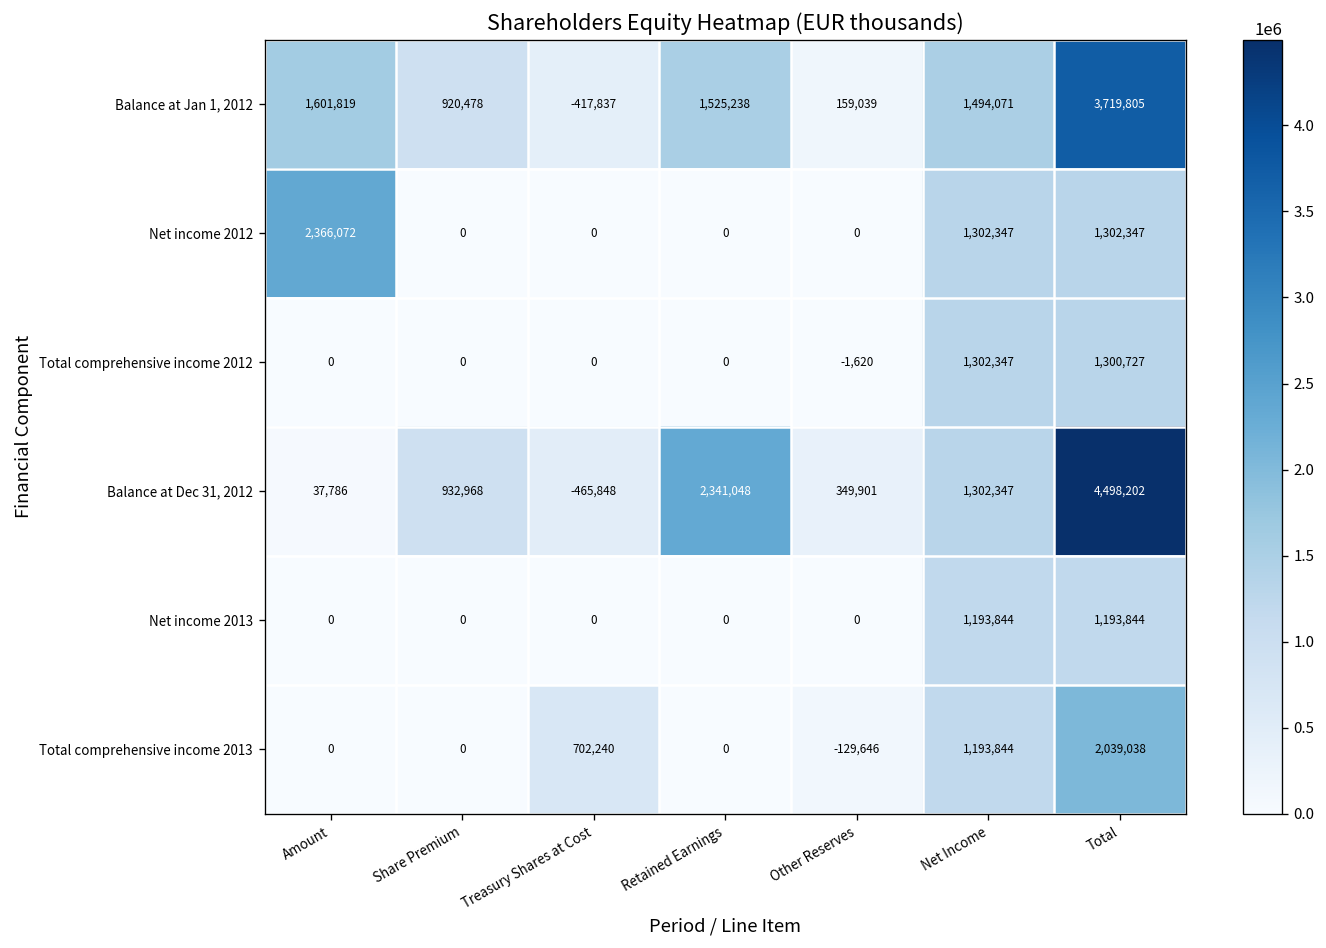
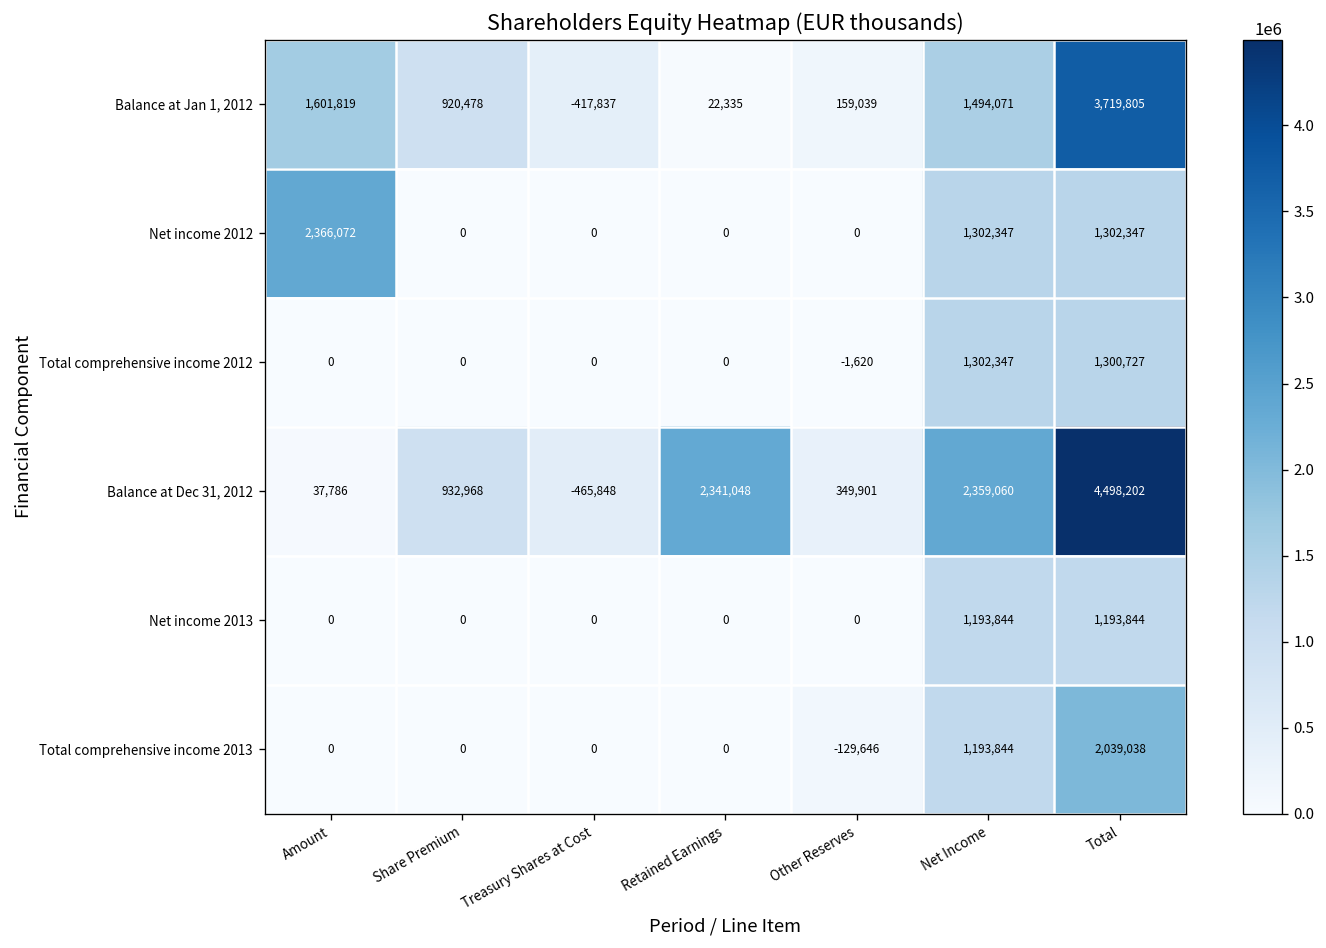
  {
    "Balance at Jan 1, 2012": {
      "Amount": "1,601,819",
      "Share Premium": "920,478",
      "Treasury Shares at Cost": "-417,837",
-     "Retained Earnings": "1,525,238",
+     "Retained Earnings": "22,335",
      "Other Reserves": "159,039",
      "Net Income": "1,494,071",
      "Total": "3,719,805"
    },
    "Net income 2012": {
      "Amount": "2,366,072",
      "Share Premium": "0",
      "Treasury Shares at Cost": "0",
      "Retained Earnings": "0",
      "Other Reserves": "0",
      "Net Income": "1,302,347",
      "Total": "1,302,347"
    },
    "Total comprehensive income 2012": {
      "Amount": "0",
      "Share Premium": "0",
      "Treasury Shares at Cost": "0",
      "Retained Earnings": "0",
      "Other Reserves": "-1,620",
      "Net Income": "1,302,347",
      "Total": "1,300,727"
    },
    "Balance at Dec 31, 2012": {
      "Amount": "37,786",
      "Share Premium": "932,968",
      "Treasury Shares at Cost": "-465,848",
      "Retained Earnings": "2,341,048",
      "Other Reserves": "349,901",
-     "Net Income": "1,302,347",
+     "Net Income": "2,359,060",
      "Total": "4,498,202"
    },
    "Net income 2013": {
      "Amount": "0",
      "Share Premium": "0",
      "Treasury Shares at Cost": "0",
      "Retained Earnings": "0",
      "Other Reserves": "0",
      "Net Income": "1,193,844",
      "Total": "1,193,844"
    },
    "Total comprehensive income 2013": {
      "Amount": "0",
      "Share Premium": "0",
-     "Treasury Shares at Cost": "702,240",
+     "Treasury Shares at Cost": "0",
      "Retained Earnings": "0",
      "Other Reserves": "-129,646",
      "Net Income": "1,193,844",
      "Total": "2,039,038"
    }
  }
